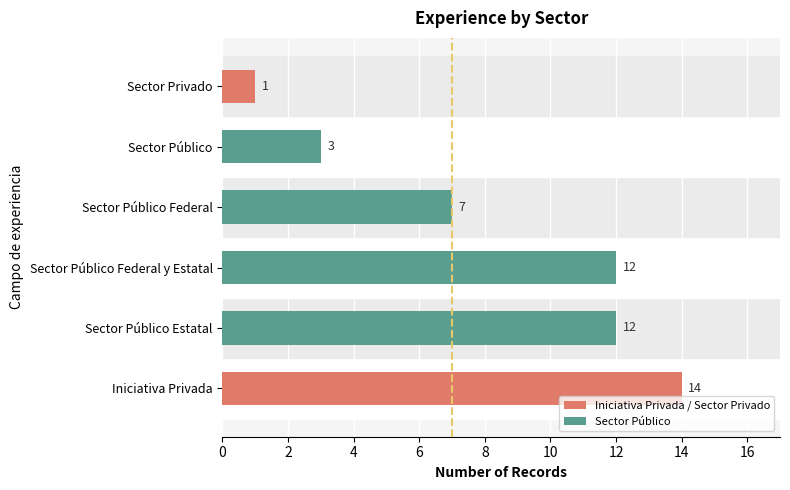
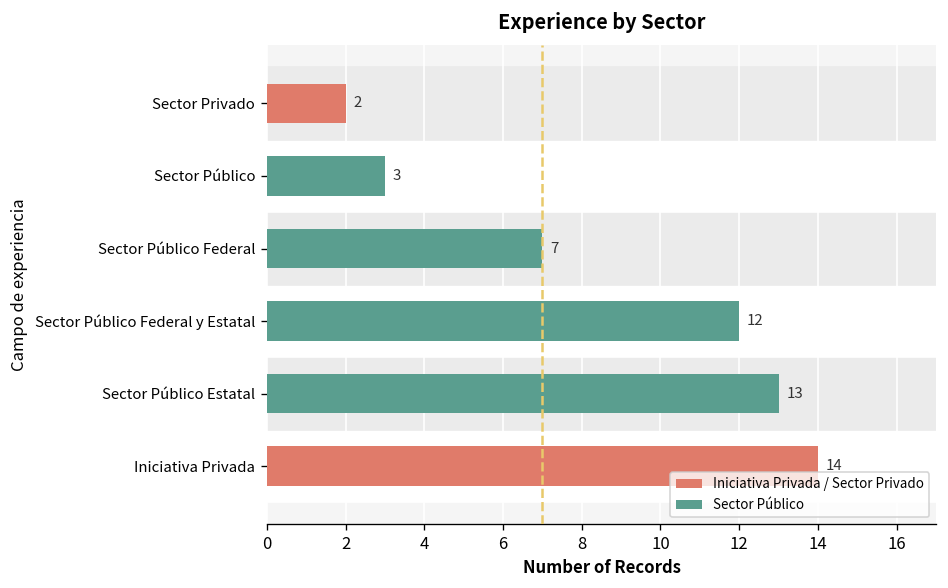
  {
-   "Sector Privado": 1,
+   "Sector Privado": 2,
    "Sector Público": 3,
    "Sector Público Federal": 7,
    "Sector Público Federal y Estatal": 12,
-   "Sector Público Estatal": 12,
+   "Sector Público Estatal": 13,
    "Iniciativa Privada": 14
  }
